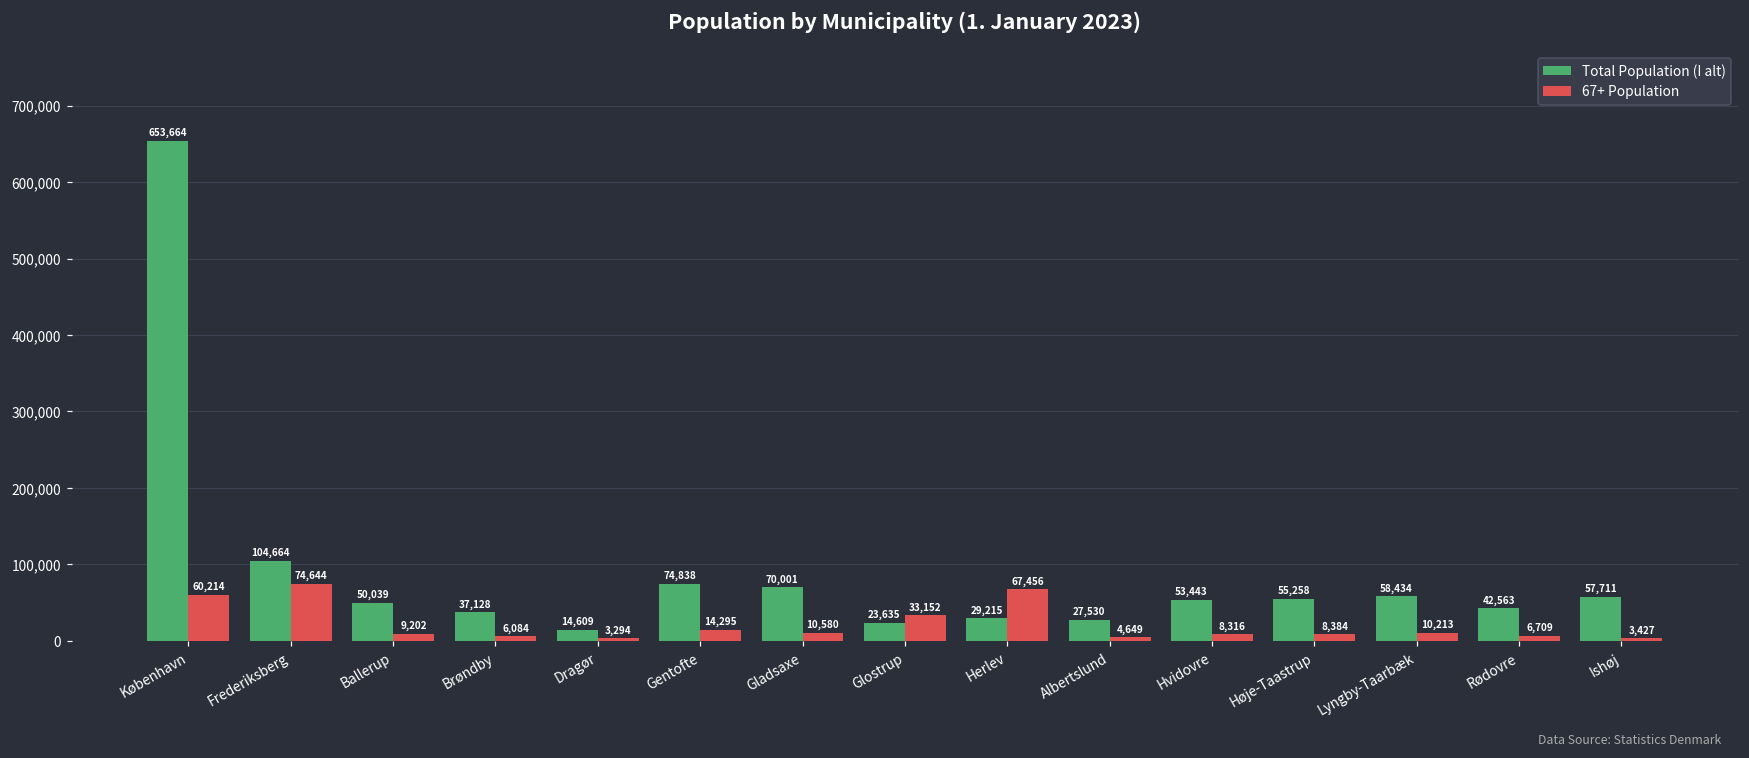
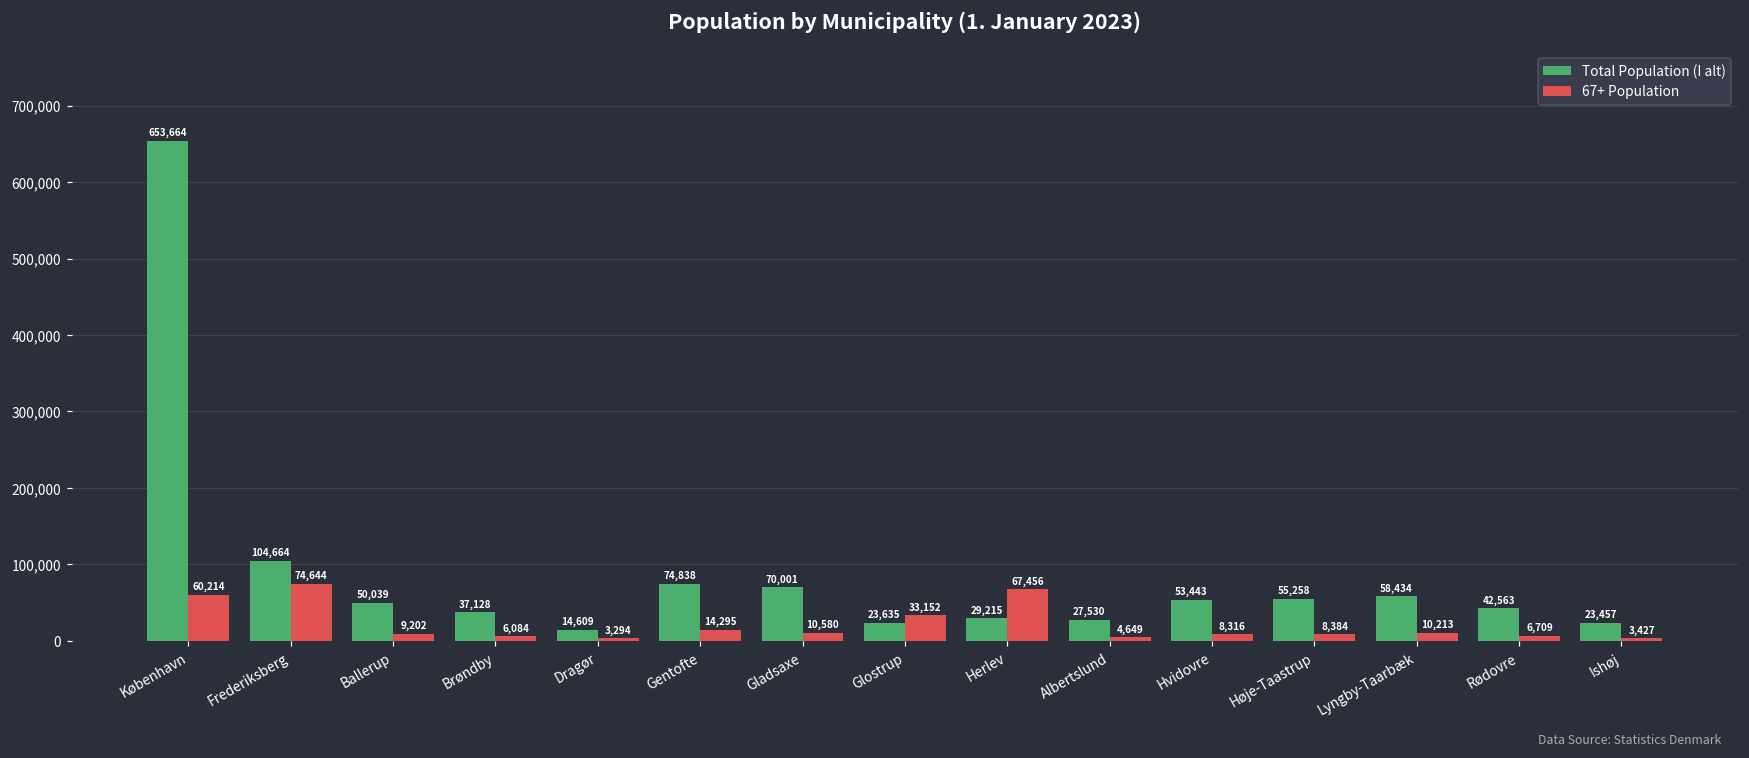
  {
    "Total Population (I alt)": {
      "København": "653,664",
      "Frederiksberg": "104,664",
      "Ballerup": "50,039",
      "Brøndby": "37,128",
      "Dragør": "14,609",
      "Gentofte": "74,838",
      "Gladsaxe": "70,001",
      "Glostrup": "23,635",
      "Herlev": "29,215",
      "Albertslund": "27,530",
      "Hvidovre": "53,443",
      "Høje-Taastrup": "55,258",
      "Lyngby-Taarbæk": "58,434",
      "Rødovre": "42,563",
-     "Ishøj": "57,711"
+     "Ishøj": "23,457"
    },
    "67+ Population": {
      "København": "60,214",
      "Frederiksberg": "74,644",
      "Ballerup": "9,202",
      "Brøndby": "6,084",
      "Dragør": "3,294",
      "Gentofte": "14,295",
      "Gladsaxe": "10,580",
      "Glostrup": "33,152",
      "Herlev": "67,456",
      "Albertslund": "4,649",
      "Hvidovre": "8,316",
      "Høje-Taastrup": "8,384",
      "Lyngby-Taarbæk": "10,213",
      "Rødovre": "6,709",
      "Ishøj": "3,427"
    }
  }
